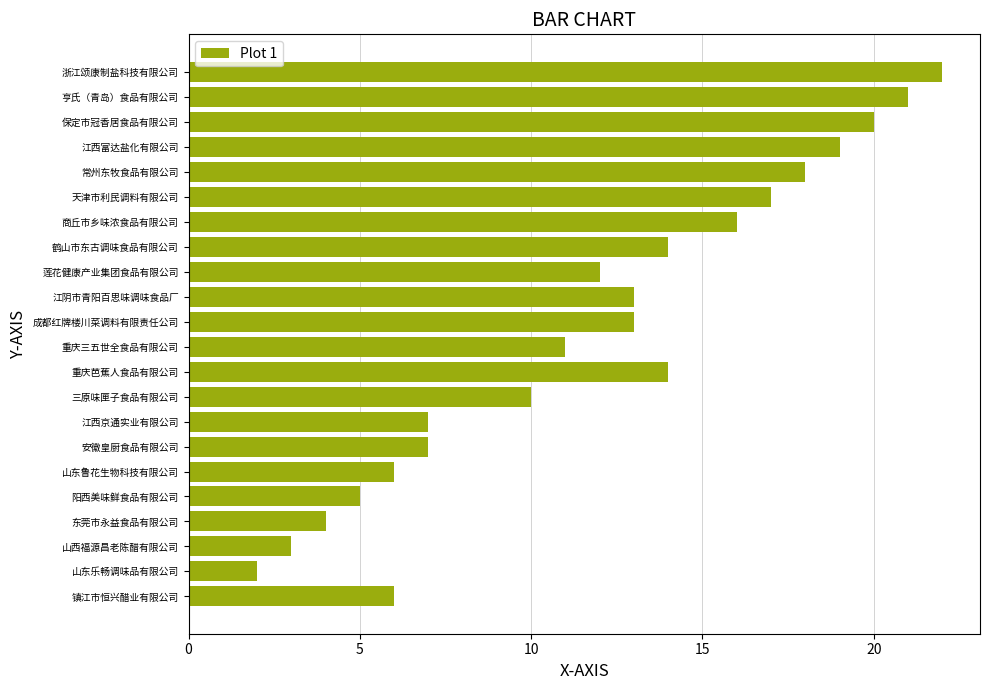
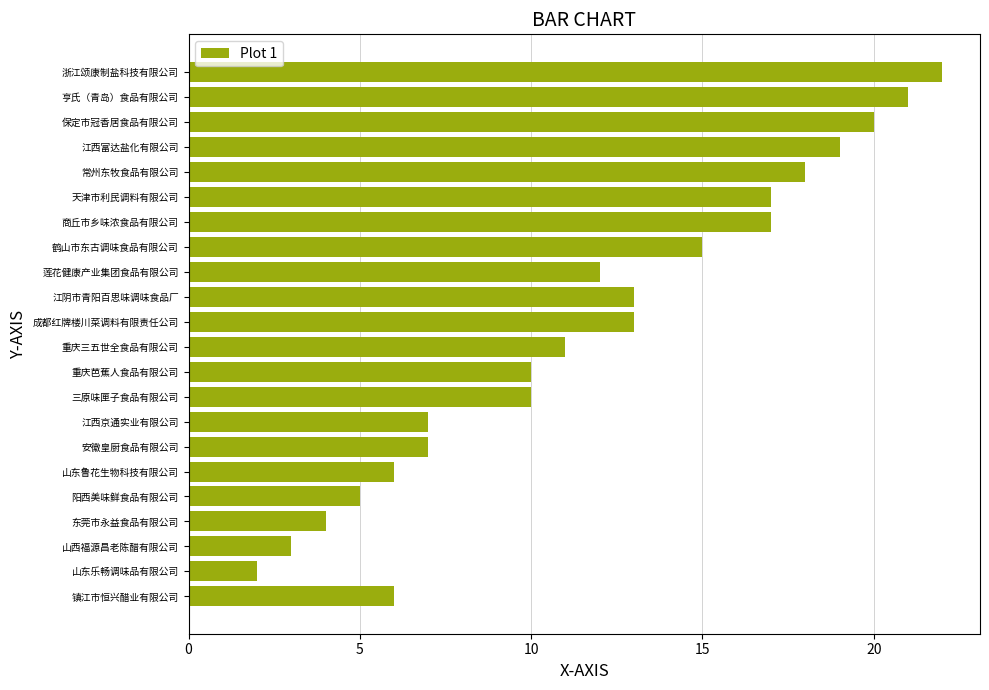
  {
    "浙江颂康制盐科技有限公司": 22,
    "亨氏（青岛）食品有限公司": 21,
    "保定市冠香居食品有限公司": 20,
    "江西富达盐化有限公司": 19,
    "常州东牧食品有限公司": 18,
    "天津市利民调料有限公司": 17,
-   "商丘市乡味浓食品有限公司": 16,
-   "鹤山市东古调味食品有限公司": 14,
+   "商丘市乡味浓食品有限公司": 17,
+   "鹤山市东古调味食品有限公司": 15,
    "莲花健康产业集团食品有限公司": 12,
    "江阴市青阳百思味调味食品厂": 13,
    "成都红牌楼川菜调料有限责任公司": 13,
    "重庆三五世全食品有限公司": 11,
-   "重庆芭蕉人食品有限公司": 14,
+   "重庆芭蕉人食品有限公司": 10,
    "三原味匣子食品有限公司": 10,
    "江西京通实业有限公司": 7,
    "安徽皇厨食品有限公司": 7,
    "山东鲁花生物科技有限公司": 6,
    "阳西美味鲜食品有限公司": 5,
    "东莞市永益食品有限公司": 4,
    "山西福源昌老陈醋有限公司": 3,
    "山东乐畅调味品有限公司": 2,
    "镇江市恒兴醋业有限公司": 6
  }
